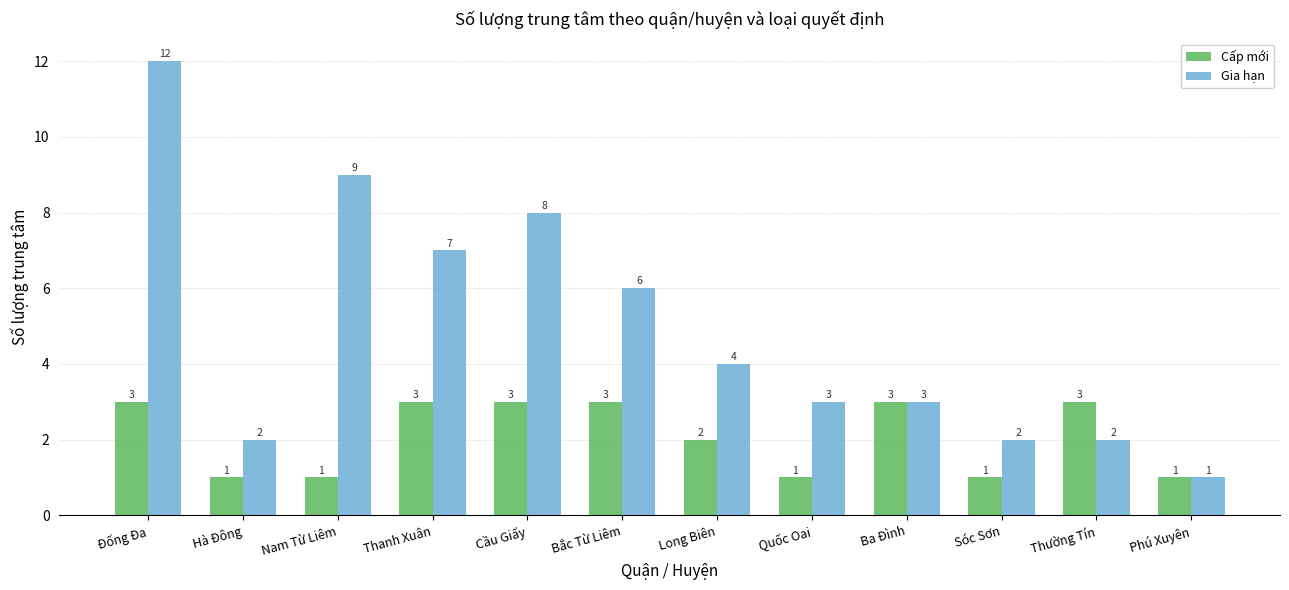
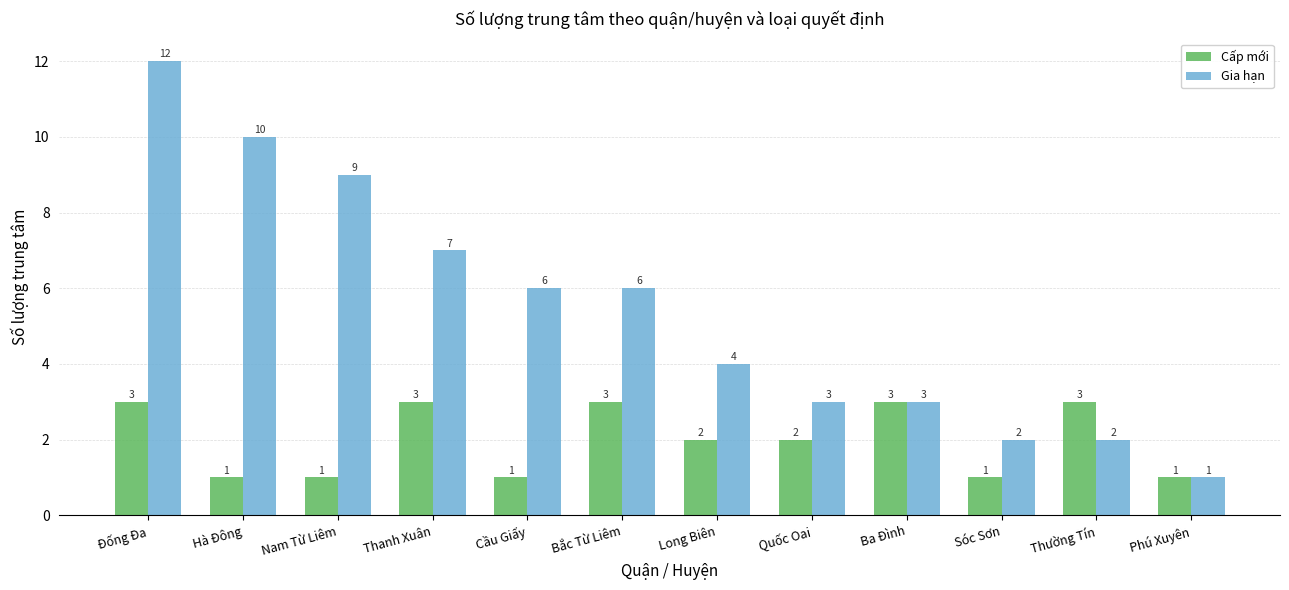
  {
    "Cấp mới": {
      "Đống Đa": 3,
      "Hà Đông": 1,
      "Nam Từ Liêm": 1,
      "Thanh Xuân": 3,
-     "Cầu Giấy": 3,
+     "Cầu Giấy": 1,
      "Bắc Từ Liêm": 3,
      "Long Biên": 2,
-     "Quốc Oai": 1,
+     "Quốc Oai": 2,
      "Ba Đình": 3,
      "Sóc Sơn": 1,
      "Thường Tín": 3,
      "Phú Xuyên": 1
    },
    "Gia hạn": {
      "Đống Đa": 12,
-     "Hà Đông": 2,
+     "Hà Đông": 10,
      "Nam Từ Liêm": 9,
      "Thanh Xuân": 7,
-     "Cầu Giấy": 8,
+     "Cầu Giấy": 6,
      "Bắc Từ Liêm": 6,
      "Long Biên": 4,
      "Quốc Oai": 3,
      "Ba Đình": 3,
      "Sóc Sơn": 2,
      "Thường Tín": 2,
      "Phú Xuyên": 1
    }
  }
